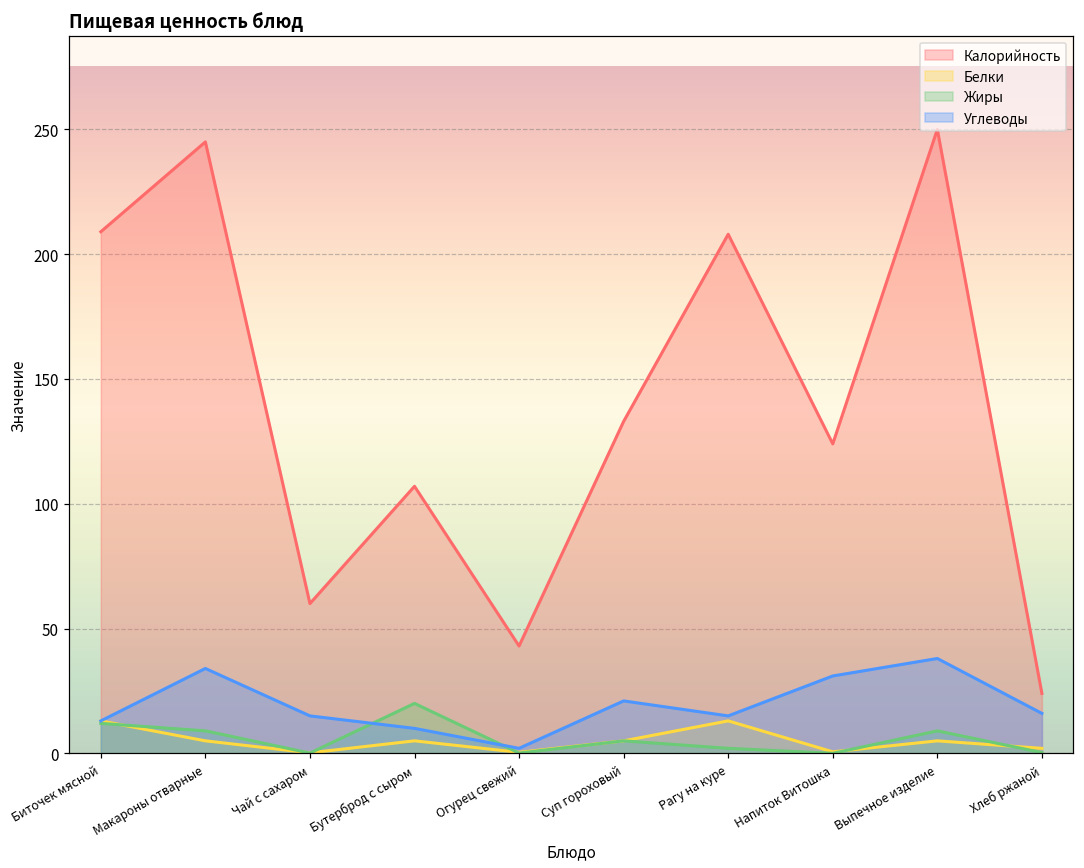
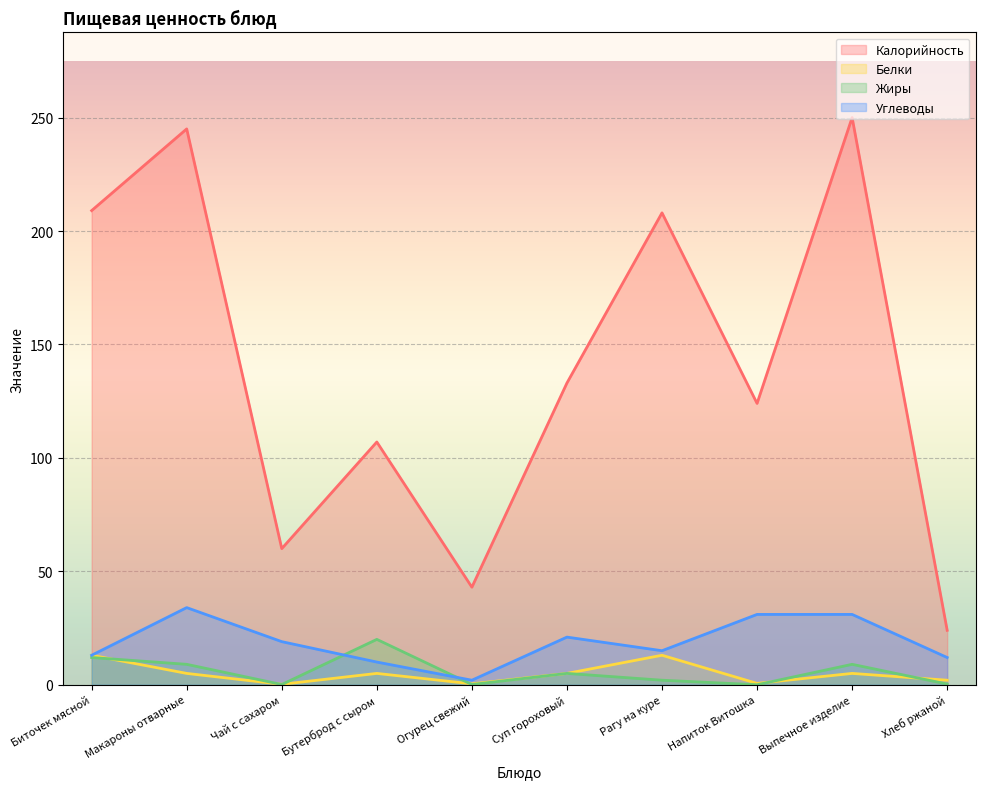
  {
    "Калорийность": {
      "Биточек мясной": 209,
      "Макароны отварные": 245,
      "Чай с сахаром": 60,
      "Бутерброд с сыром": 107,
      "Огурец свежий": 43,
      "Суп гороховый": 133,
      "Рагу на куре": 208,
      "Напиток Витошка": 124,
      "Хлеб ржаной": 24
    },
    "Белки": {
      "Макароны отварные": 5,
      "Бутерброд с сыром": 5,
      "Рагу на куре": 13,
      "Выпечное изделие": 5,
      "Хлеб ржаной": 2
    },
    "Жиры": {
      "Макароны отварные": 9,
      "Бутерброд с сыром": 20,
      "Рагу на куре": 2,
      "Выпечное изделие": 9,
      "Хлеб ржаной": 0
    },
    "Углеводы": {
      "Макароны отварные": 34,
-     "Чай с сахаром": 15,
+     "Чай с сахаром": 19,
      "Бутерброд с сыром": 10,
      "Огурец свежий": 2,
      "Суп гороховый": 21,
      "Рагу на куре": 15,
      "Напиток Витошка": 31,
-     "Выпечное изделие": 38,
-     "Хлеб ржаной": 16
+     "Выпечное изделие": 31,
+     "Хлеб ржаной": 12
    }
  }
